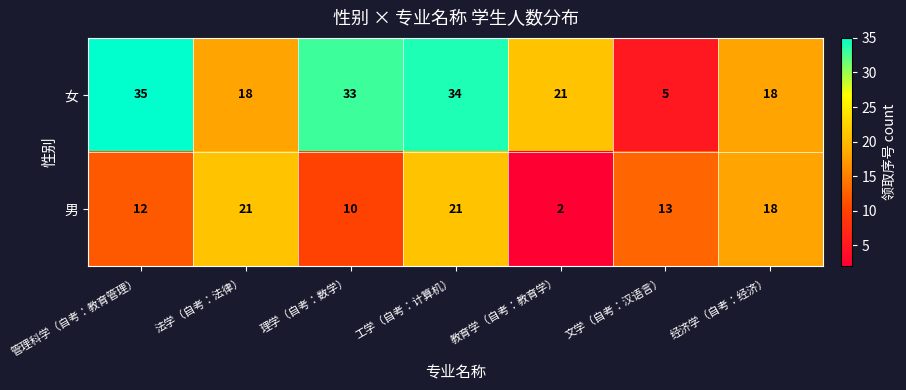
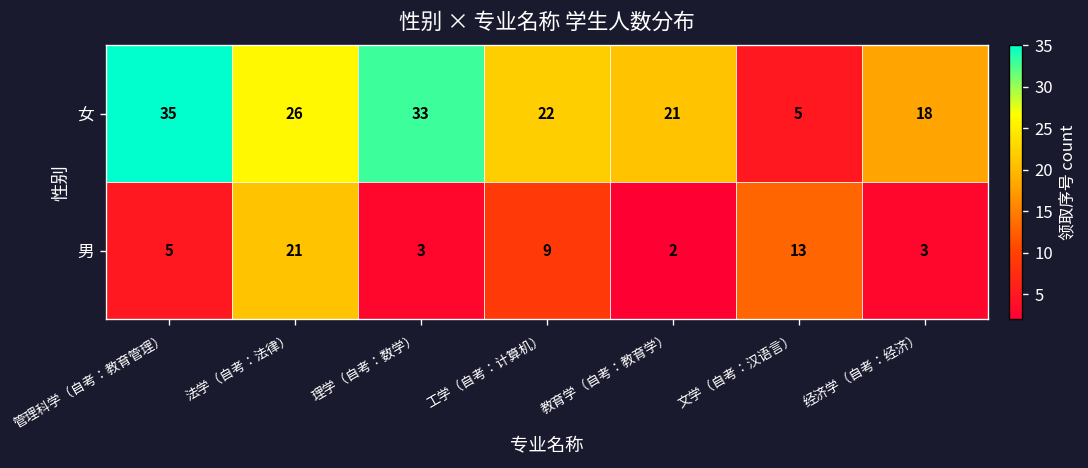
  {
    "女": {
      "管理科学（自考：教育管理）": 35,
-     "法学（自考：法律）": 18,
+     "法学（自考：法律）": 26,
      "理学（自考：数学）": 33,
-     "工学（自考：计算机）": 34,
+     "工学（自考：计算机）": 22,
      "教育学（自考：教育学）": 21,
      "文学（自考：汉语言）": 5,
      "经济学（自考：经济）": 18
    },
    "男": {
-     "管理科学（自考：教育管理）": 12,
+     "管理科学（自考：教育管理）": 5,
      "法学（自考：法律）": 21,
-     "理学（自考：数学）": 10,
-     "工学（自考：计算机）": 21,
+     "理学（自考：数学）": 3,
+     "工学（自考：计算机）": 9,
      "教育学（自考：教育学）": 2,
      "文学（自考：汉语言）": 13,
-     "经济学（自考：经济）": 18
+     "经济学（自考：经济）": 3
    }
  }
